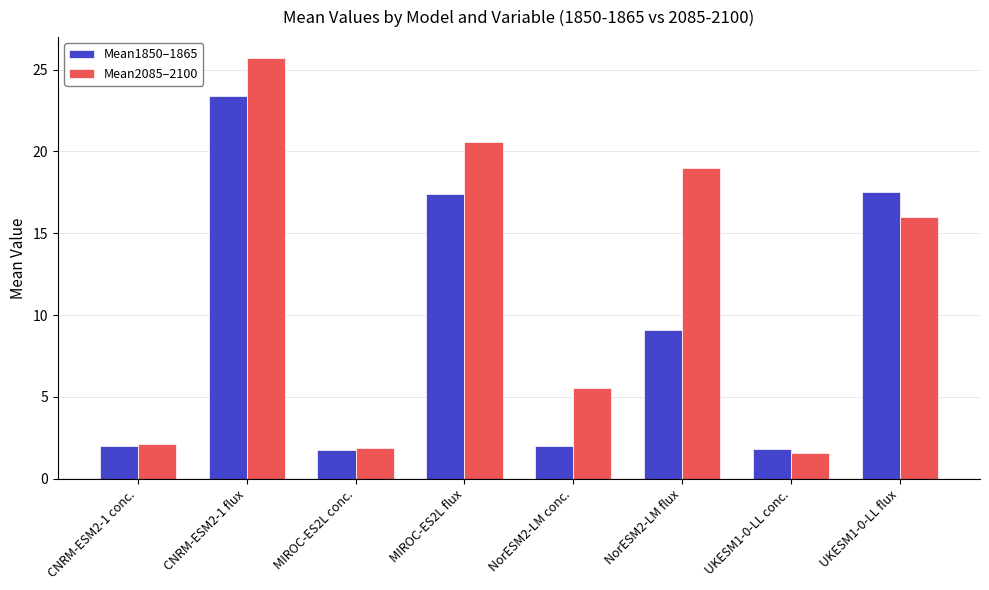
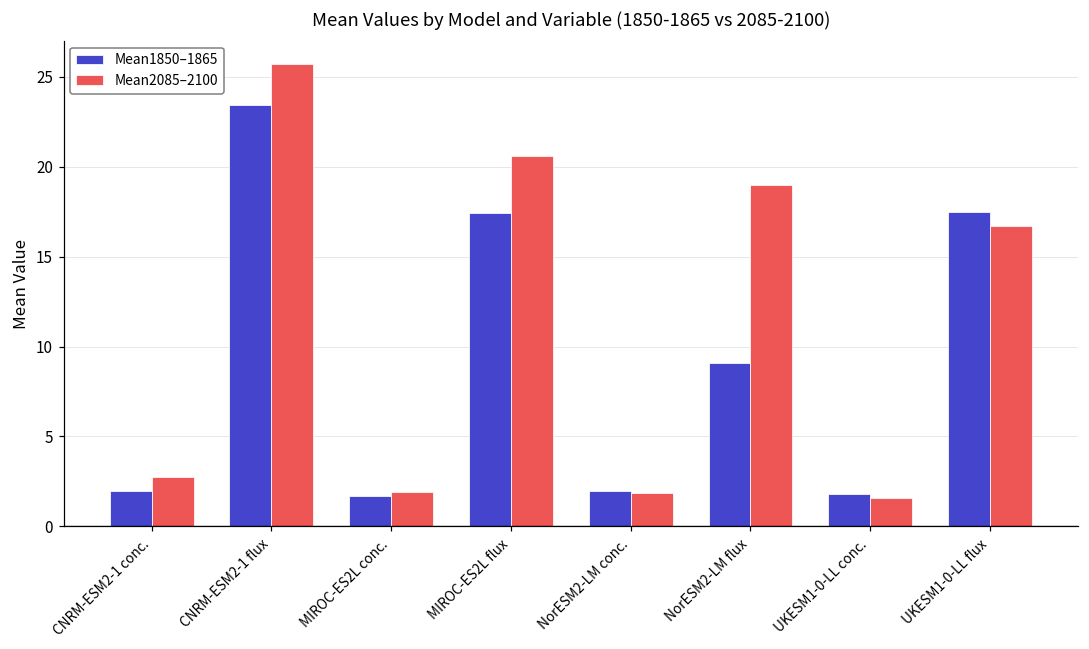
  {
    "Mean1850–1865": {
      "CNRM-ESM2-1 conc.": 2.0,
      "CNRM-ESM2-1 flux": 23.4,
      "MIROC-ES2L conc.": 1.7,
      "MIROC-ES2L flux": 17.4,
      "NorESM2-LM conc.": 2.0,
      "NorESM2-LM flux": 9.1,
      "UKESM1-0-LL conc.": 1.8,
      "UKESM1-0-LL flux": 17.5
    },
    "Mean2085–2100": {
-     "CNRM-ESM2-1 conc.": 2.1,
+     "CNRM-ESM2-1 conc.": 2.7,
      "CNRM-ESM2-1 flux": 25.7,
      "MIROC-ES2L conc.": 1.9,
      "MIROC-ES2L flux": 20.6,
-     "NorESM2-LM conc.": 5.5,
+     "NorESM2-LM conc.": 1.8,
      "NorESM2-LM flux": 19.0,
      "UKESM1-0-LL conc.": 1.6,
-     "UKESM1-0-LL flux": 16.0
+     "UKESM1-0-LL flux": 16.7
    }
  }
